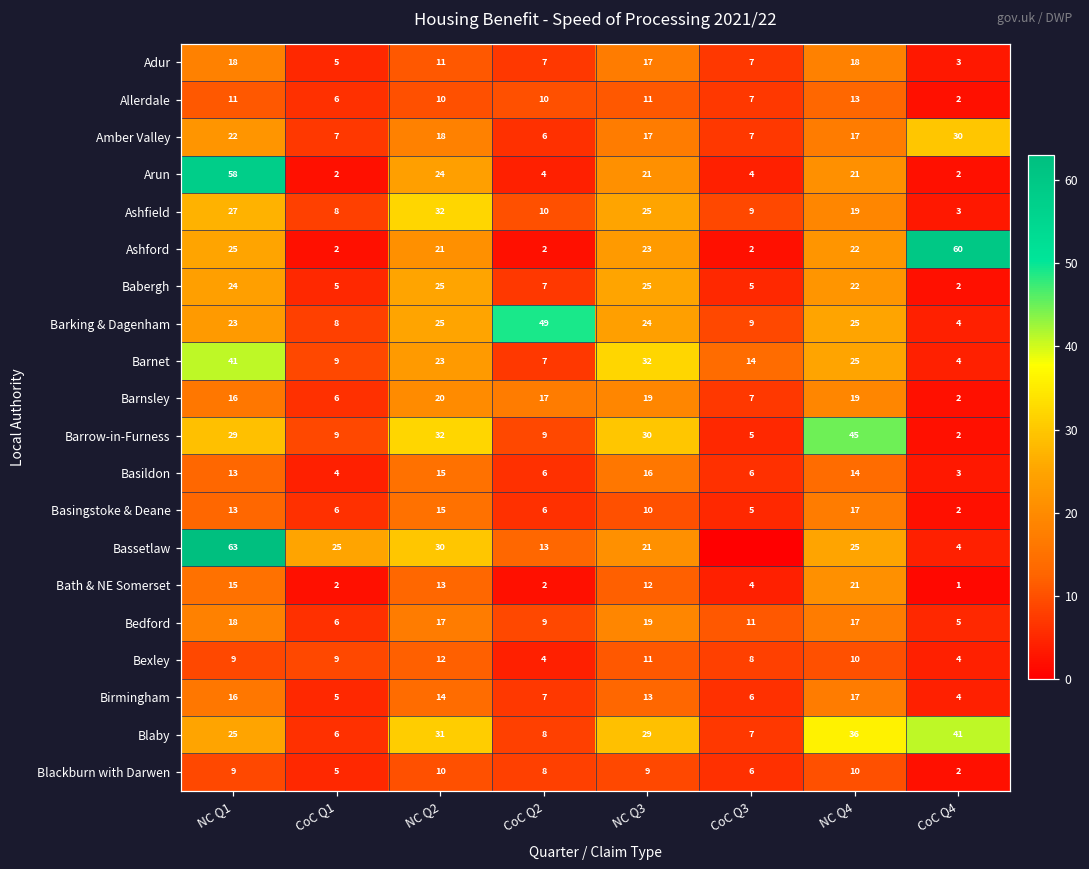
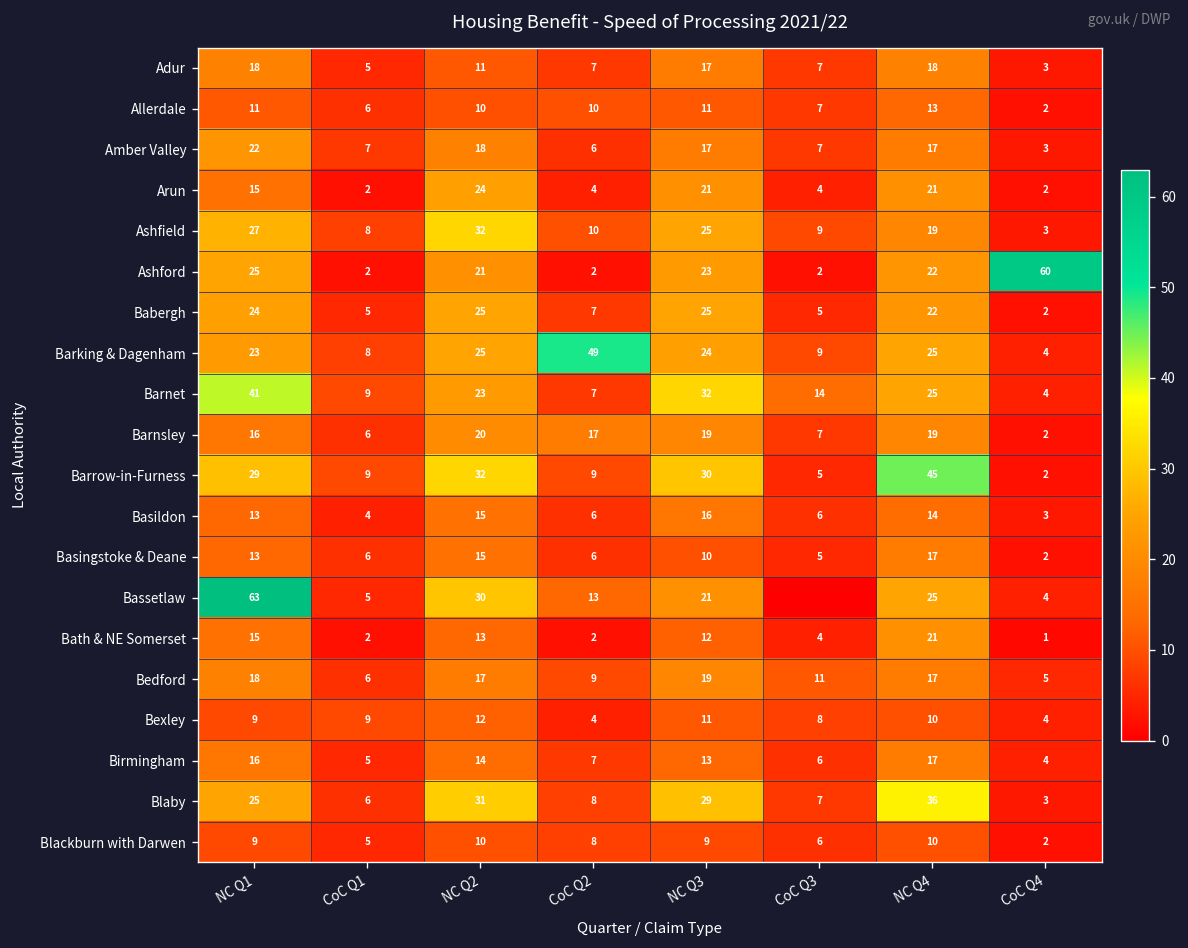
  {
    "Adur": {
      "NC Q1": 18,
      "CoC Q1": 5,
      "NC Q2": 11,
      "CoC Q2": 7,
      "NC Q3": 17,
      "CoC Q3": 7,
      "NC Q4": 18,
      "CoC Q4": 3
    },
    "Allerdale": {
      "NC Q1": 11,
      "CoC Q1": 6,
      "NC Q2": 10,
      "CoC Q2": 10,
      "NC Q3": 11,
      "CoC Q3": 7,
      "NC Q4": 13,
      "CoC Q4": 2
    },
    "Amber Valley": {
      "NC Q1": 22,
      "CoC Q1": 7,
      "NC Q2": 18,
      "CoC Q2": 6,
      "NC Q3": 17,
      "CoC Q3": 7,
      "NC Q4": 17,
-     "CoC Q4": 30
+     "CoC Q4": 3
    },
    "Arun": {
-     "NC Q1": 58,
+     "NC Q1": 15,
      "CoC Q1": 2,
      "NC Q2": 24,
      "CoC Q2": 4,
      "NC Q3": 21,
      "CoC Q3": 4,
      "NC Q4": 21,
      "CoC Q4": 2
    },
    "Ashfield": {
      "NC Q1": 27,
      "CoC Q1": 8,
      "NC Q2": 32,
      "CoC Q2": 10,
      "NC Q3": 25,
      "CoC Q3": 9,
      "NC Q4": 19,
      "CoC Q4": 3
    },
    "Ashford": {
      "NC Q1": 25,
      "CoC Q1": 2,
      "NC Q2": 21,
      "CoC Q2": 2,
      "NC Q3": 23,
      "CoC Q3": 2,
      "NC Q4": 22,
      "CoC Q4": 60
    },
    "Babergh": {
      "NC Q1": 24,
      "CoC Q1": 5,
      "NC Q2": 25,
      "CoC Q2": 7,
      "NC Q3": 25,
      "CoC Q3": 5,
      "NC Q4": 22,
      "CoC Q4": 2
    },
    "Barking & Dagenham": {
      "NC Q1": 23,
      "CoC Q1": 8,
      "NC Q2": 25,
      "CoC Q2": 49,
      "NC Q3": 24,
      "CoC Q3": 9,
      "NC Q4": 25,
      "CoC Q4": 4
    },
    "Barnet": {
      "NC Q1": 41,
      "CoC Q1": 9,
      "NC Q2": 23,
      "CoC Q2": 7,
      "NC Q3": 32,
      "CoC Q3": 14,
      "NC Q4": 25,
      "CoC Q4": 4
    },
    "Barnsley": {
      "NC Q1": 16,
      "CoC Q1": 6,
      "NC Q2": 20,
      "CoC Q2": 17,
      "NC Q3": 19,
      "CoC Q3": 7,
      "NC Q4": 19,
      "CoC Q4": 2
    },
    "Barrow-in-Furness": {
      "NC Q1": 29,
      "CoC Q1": 9,
      "NC Q2": 32,
      "CoC Q2": 9,
      "NC Q3": 30,
      "CoC Q3": 5,
      "NC Q4": 45,
      "CoC Q4": 2
    },
    "Basildon": {
      "NC Q1": 13,
      "CoC Q1": 4,
      "NC Q2": 15,
      "CoC Q2": 6,
      "NC Q3": 16,
      "CoC Q3": 6,
      "NC Q4": 14,
      "CoC Q4": 3
    },
    "Basingstoke & Deane": {
      "NC Q1": 13,
      "CoC Q1": 6,
      "NC Q2": 15,
      "CoC Q2": 6,
      "NC Q3": 10,
      "CoC Q3": 5,
      "NC Q4": 17,
      "CoC Q4": 2
    },
    "Bassetlaw": {
      "NC Q1": 63,
-     "CoC Q1": 25,
+     "CoC Q1": 5,
      "NC Q2": 30,
      "CoC Q2": 13,
      "NC Q3": 21,
      "NC Q4": 25,
      "CoC Q4": 4
    },
    "Bath & NE Somerset": {
      "NC Q1": 15,
      "CoC Q1": 2,
      "NC Q2": 13,
      "CoC Q2": 2,
      "NC Q3": 12,
      "CoC Q3": 4,
      "NC Q4": 21,
      "CoC Q4": 1
    },
    "Bedford": {
      "NC Q1": 18,
      "CoC Q1": 6,
      "NC Q2": 17,
      "CoC Q2": 9,
      "NC Q3": 19,
      "CoC Q3": 11,
      "NC Q4": 17,
      "CoC Q4": 5
    },
    "Bexley": {
      "NC Q1": 9,
      "CoC Q1": 9,
      "NC Q2": 12,
      "CoC Q2": 4,
      "NC Q3": 11,
      "CoC Q3": 8,
      "NC Q4": 10,
      "CoC Q4": 4
    },
    "Birmingham": {
      "NC Q1": 16,
      "CoC Q1": 5,
      "NC Q2": 14,
      "CoC Q2": 7,
      "NC Q3": 13,
      "CoC Q3": 6,
      "NC Q4": 17,
      "CoC Q4": 4
    },
    "Blaby": {
      "NC Q1": 25,
      "CoC Q1": 6,
      "NC Q2": 31,
      "CoC Q2": 8,
      "NC Q3": 29,
      "CoC Q3": 7,
      "NC Q4": 36,
-     "CoC Q4": 41
+     "CoC Q4": 3
    },
    "Blackburn with Darwen": {
      "NC Q1": 9,
      "CoC Q1": 5,
      "NC Q2": 10,
      "CoC Q2": 8,
      "NC Q3": 9,
      "CoC Q3": 6,
      "NC Q4": 10,
      "CoC Q4": 2
    }
  }
